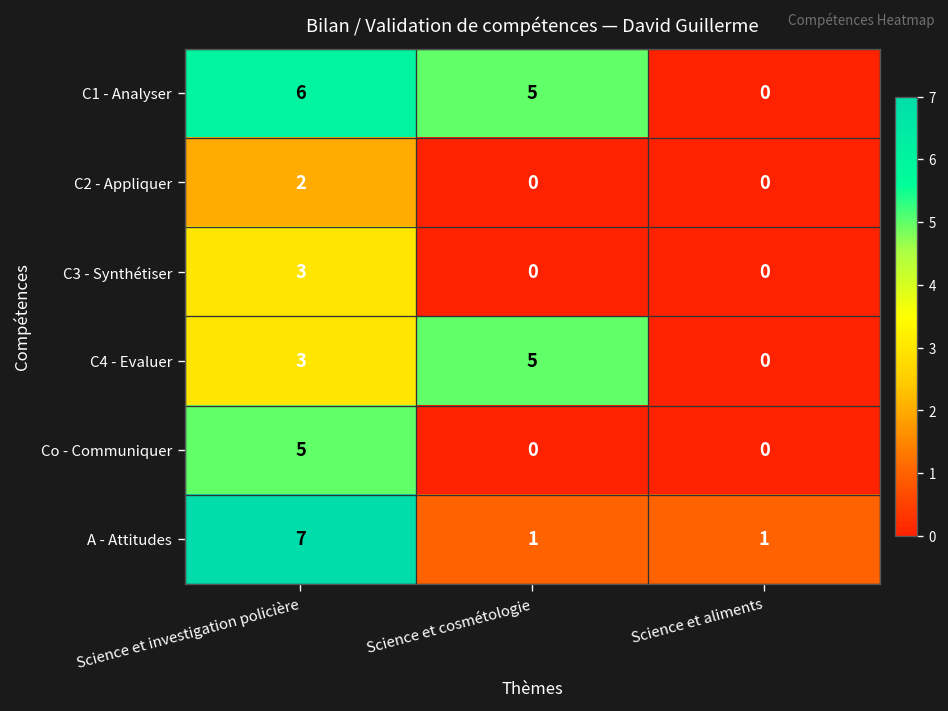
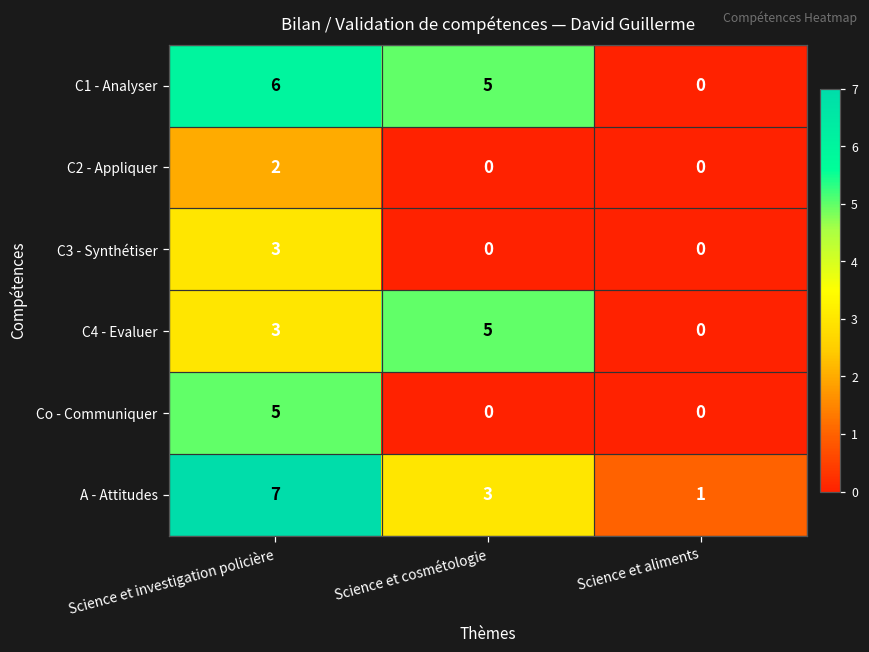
  {
    "C1 - Analyser": {
      "Science et investigation policière": 6,
      "Science et cosmétologie": 5,
      "Science et aliments": 0
    },
    "C2 - Appliquer": {
      "Science et investigation policière": 2,
      "Science et cosmétologie": 0,
      "Science et aliments": 0
    },
    "C3 - Synthétiser": {
      "Science et investigation policière": 3,
      "Science et cosmétologie": 0,
      "Science et aliments": 0
    },
    "C4 - Evaluer": {
      "Science et investigation policière": 3,
      "Science et cosmétologie": 5,
      "Science et aliments": 0
    },
    "Co - Communiquer": {
      "Science et investigation policière": 5,
      "Science et cosmétologie": 0,
      "Science et aliments": 0
    },
    "A - Attitudes": {
      "Science et investigation policière": 7,
-     "Science et cosmétologie": 1,
+     "Science et cosmétologie": 3,
      "Science et aliments": 1
    }
  }
